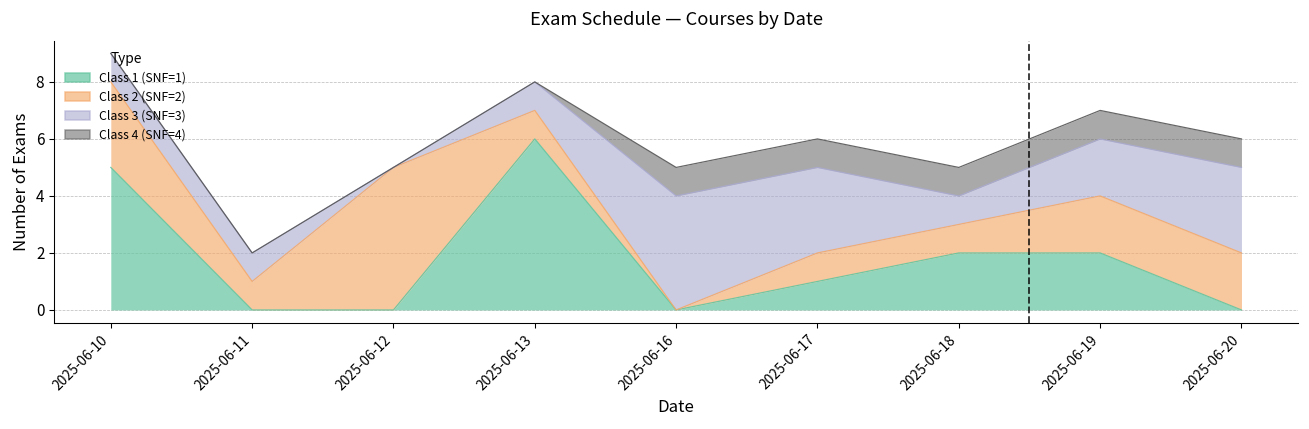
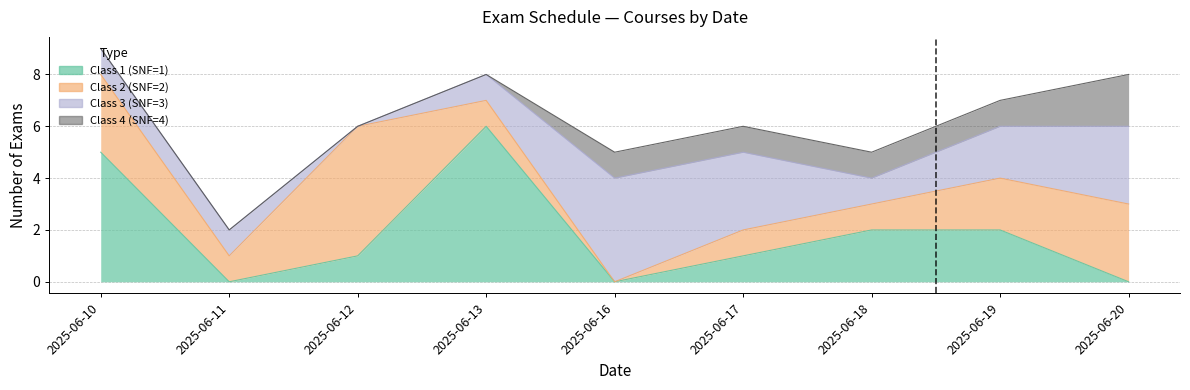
  {
    "Class 1 (SNF=1)": {
      "2025-06-10": 5,
      "2025-06-11": 0,
-     "2025-06-12": 0,
+     "2025-06-12": 1,
      "2025-06-13": 6,
      "2025-06-17": 1,
      "2025-06-18": 2,
      "2025-06-19": 2,
      "2025-06-20": 0
    },
    "Class 2 (SNF=2)": {
      "2025-06-10": 3,
      "2025-06-11": 1,
      "2025-06-13": 1,
      "2025-06-17": 1,
      "2025-06-18": 1,
      "2025-06-19": 2,
-     "2025-06-20": 2
+     "2025-06-20": 3
    },
    "Class 3 (SNF=3)": {
      "2025-06-16": 4,
      "2025-06-17": 3,
      "2025-06-18": 1,
      "2025-06-19": 2,
      "2025-06-20": 3
    },
    "Class 4 (SNF=4)": {
      "2025-06-16": 1,
      "2025-06-17": 1,
      "2025-06-18": 1,
      "2025-06-19": 1,
-     "2025-06-20": 1
+     "2025-06-20": 2
    }
  }
